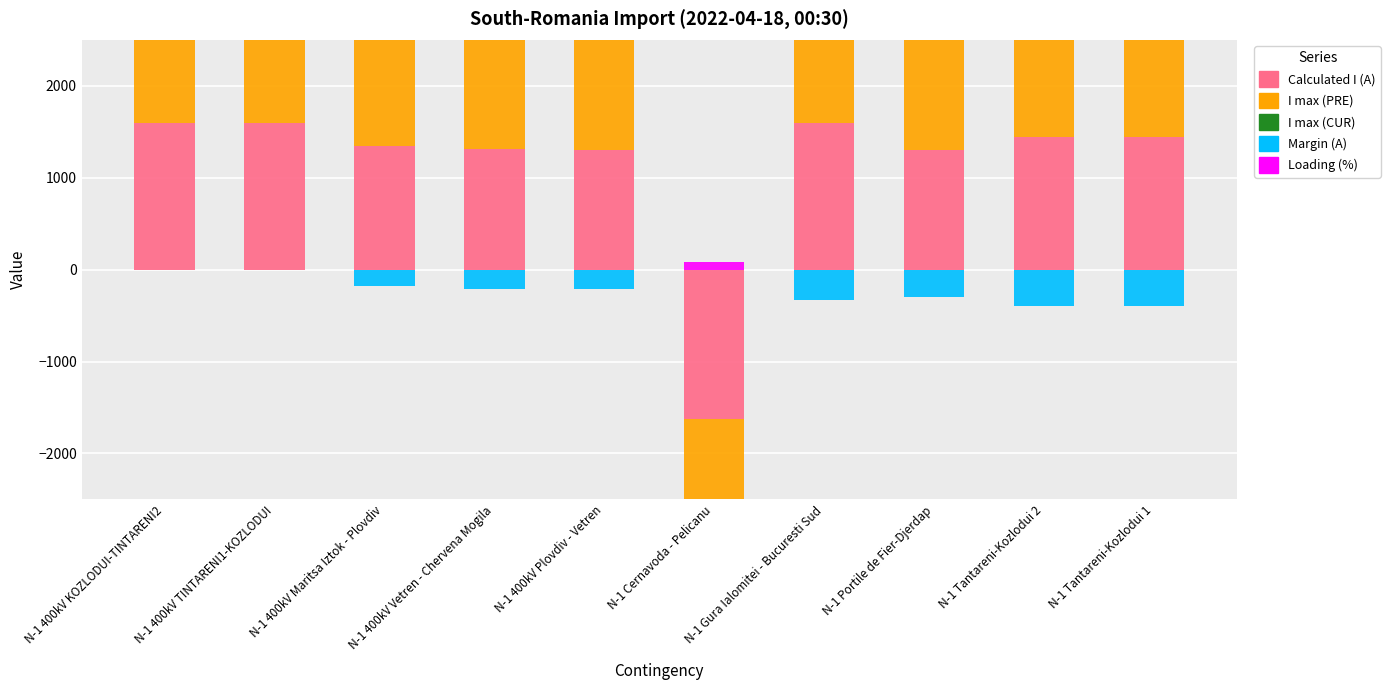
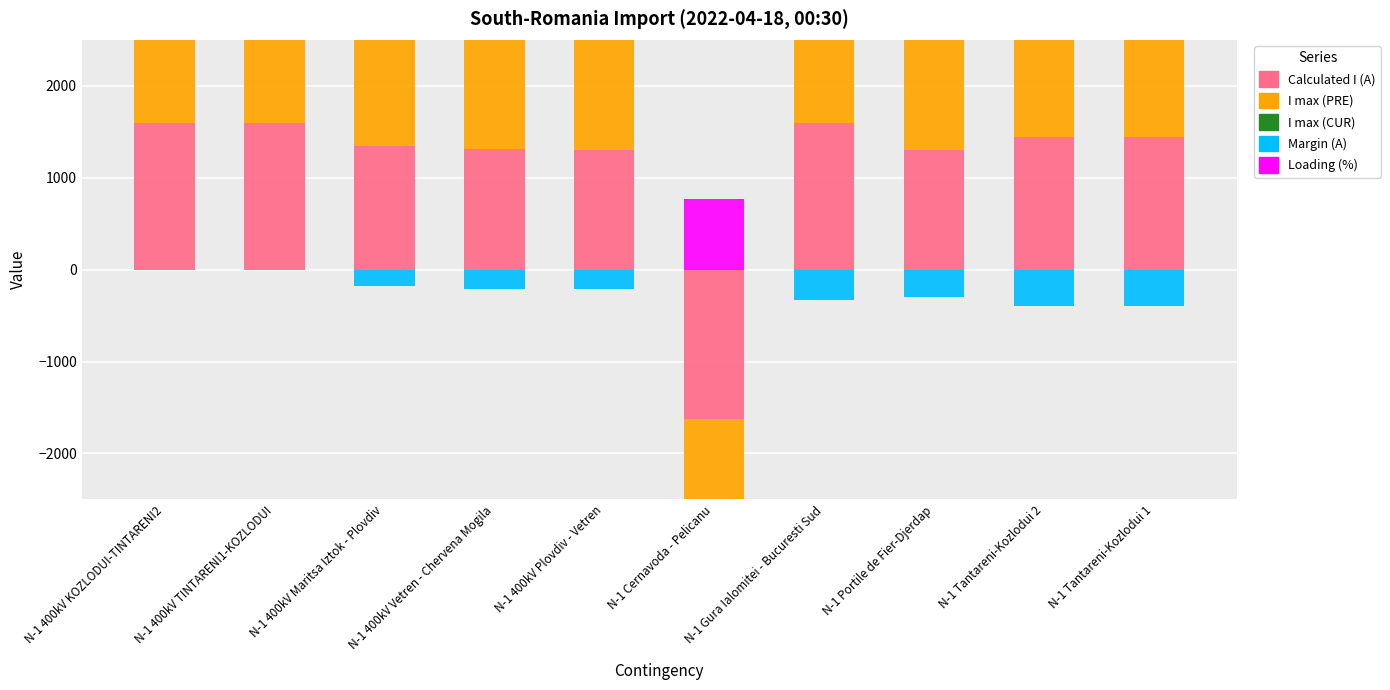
  {
    "Loading (%)": {
-     "N-1 Cernavoda - Pelicanu": 100
+     "N-1 Cernavoda - Pelicanu": 800
    }
  }
